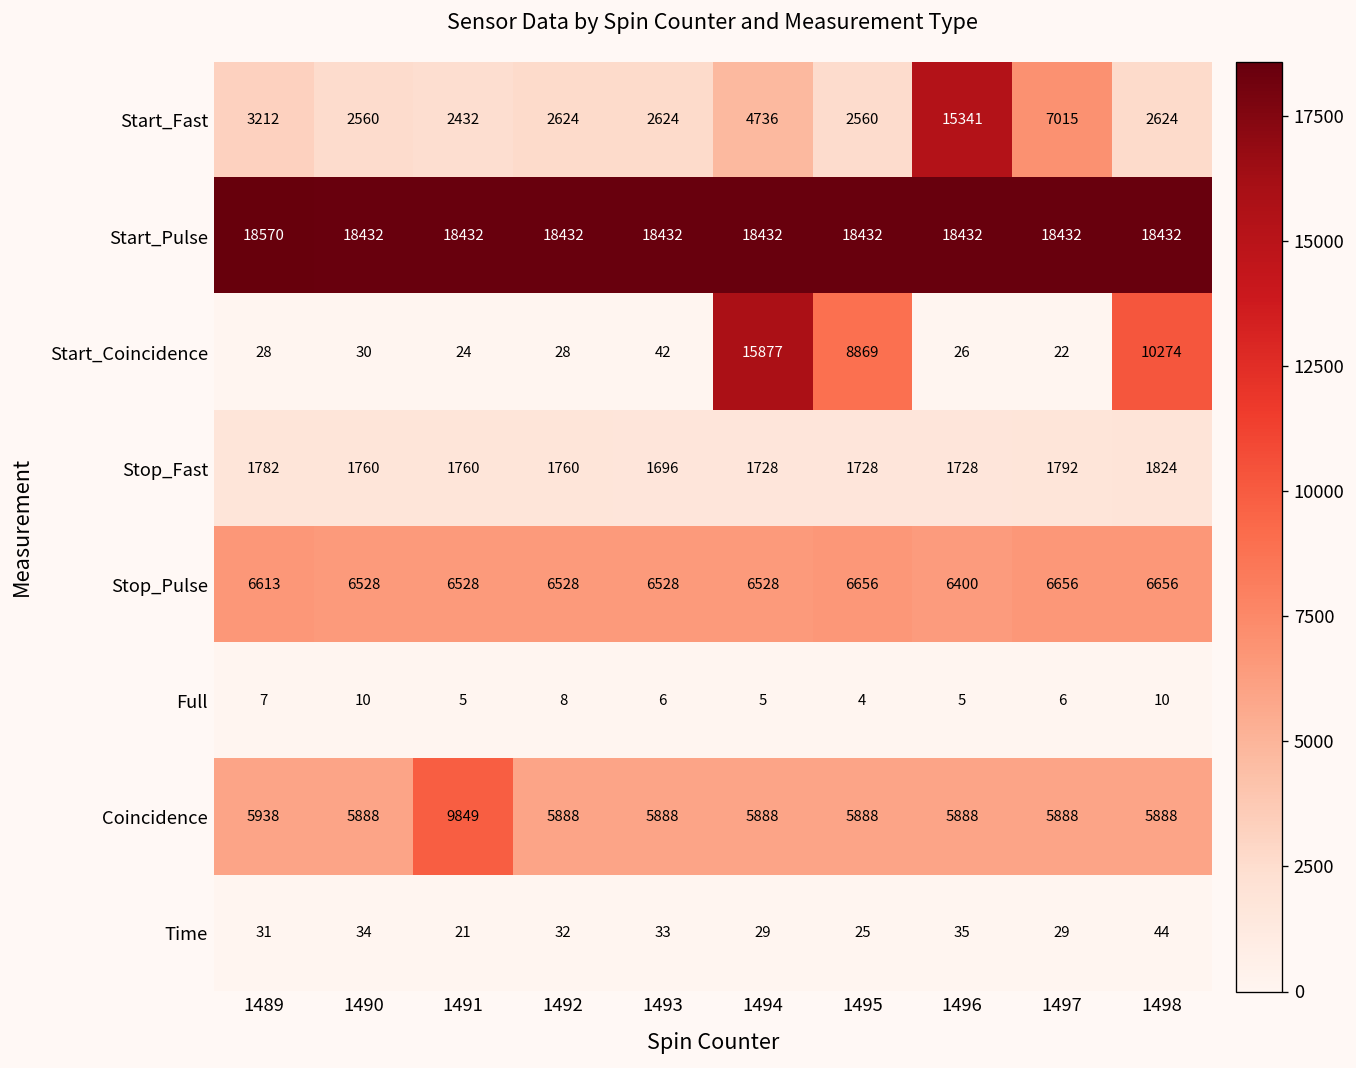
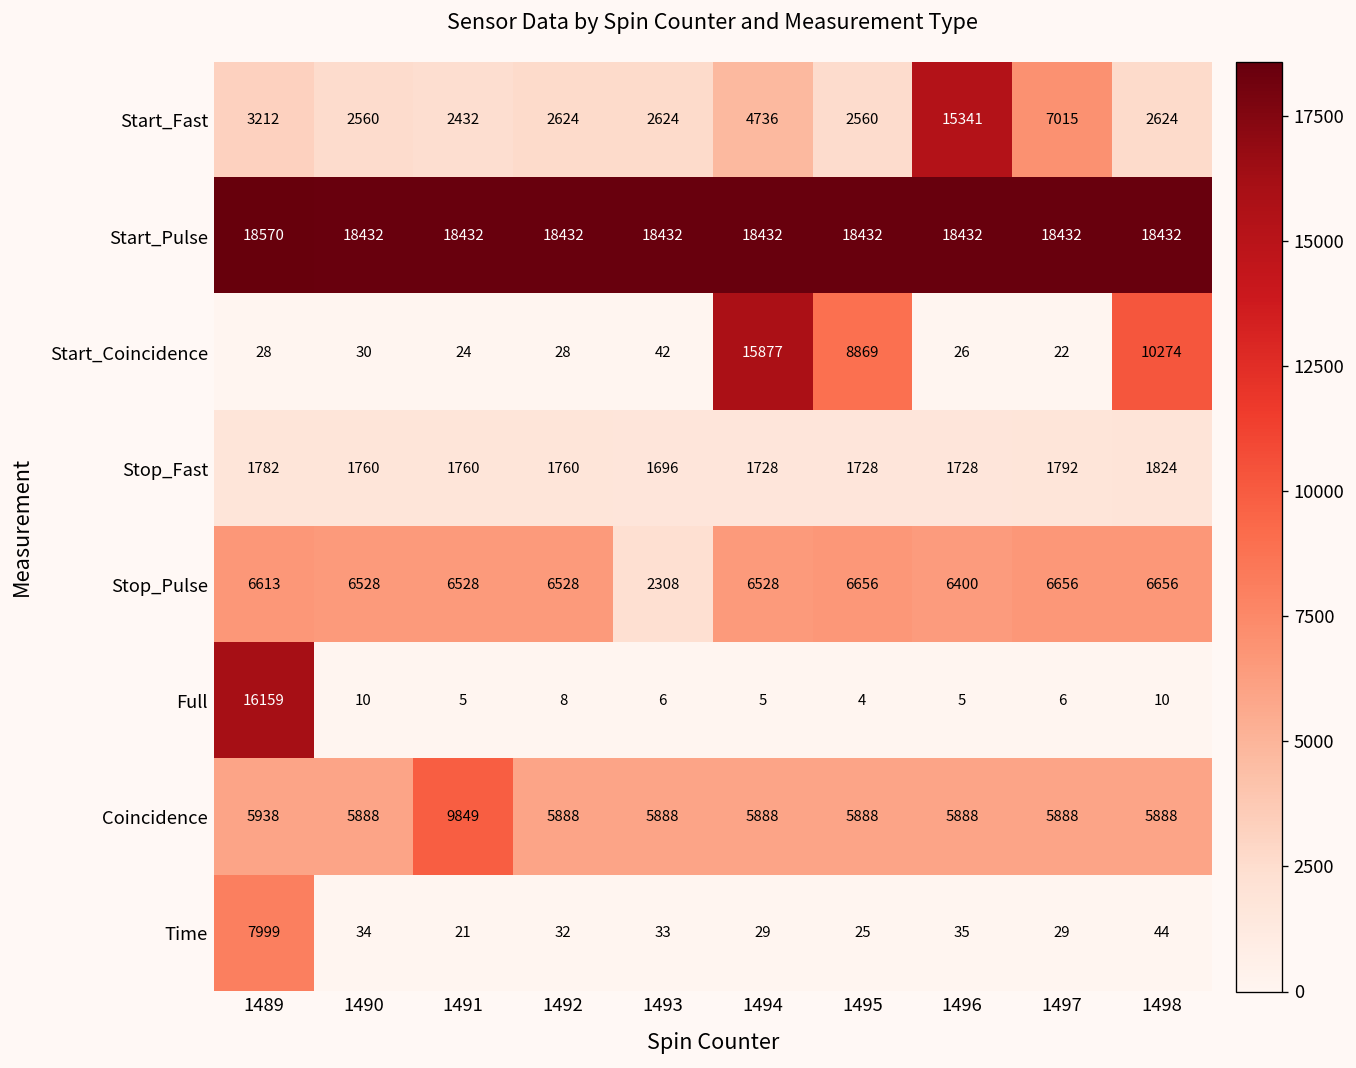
  {
    "Start_Fast": {
      "1489": 3212,
      "1490": 2560,
      "1491": 2432,
      "1492": 2624,
      "1493": 2624,
      "1494": 4736,
      "1495": 2560,
      "1496": 15341,
      "1497": 7015,
      "1498": 2624
    },
    "Start_Pulse": {
      "1489": 18570,
      "1490": 18432,
      "1491": 18432,
      "1492": 18432,
      "1493": 18432,
      "1494": 18432,
      "1495": 18432,
      "1496": 18432,
      "1497": 18432,
      "1498": 18432
    },
    "Start_Coincidence": {
      "1489": 28,
      "1490": 30,
      "1491": 24,
      "1492": 28,
      "1493": 42,
      "1494": 15877,
      "1495": 8869,
      "1496": 26,
      "1497": 22,
      "1498": 10274
    },
    "Stop_Fast": {
      "1489": 1782,
      "1490": 1760,
      "1491": 1760,
      "1492": 1760,
      "1493": 1696,
      "1494": 1728,
      "1495": 1728,
      "1496": 1728,
      "1497": 1792,
      "1498": 1824
    },
    "Stop_Pulse": {
      "1489": 6613,
      "1490": 6528,
      "1491": 6528,
      "1492": 6528,
-     "1493": 6528,
+     "1493": 2308,
      "1494": 6528,
      "1495": 6656,
      "1496": 6400,
      "1497": 6656,
      "1498": 6656
    },
    "Full": {
-     "1489": 7,
+     "1489": 16159,
      "1490": 10,
      "1491": 5,
      "1492": 8,
      "1493": 6,
      "1494": 5,
      "1495": 4,
      "1496": 5,
      "1497": 6,
      "1498": 10
    },
    "Coincidence": {
      "1489": 5938,
      "1490": 5888,
      "1491": 9849,
      "1492": 5888,
      "1493": 5888,
      "1494": 5888,
      "1495": 5888,
      "1496": 5888,
      "1497": 5888,
      "1498": 5888
    },
    "Time": {
-     "1489": 31,
+     "1489": 7999,
      "1490": 34,
      "1491": 21,
      "1492": 32,
      "1493": 33,
      "1494": 29,
      "1495": 25,
      "1496": 35,
      "1497": 29,
      "1498": 44
    }
  }
